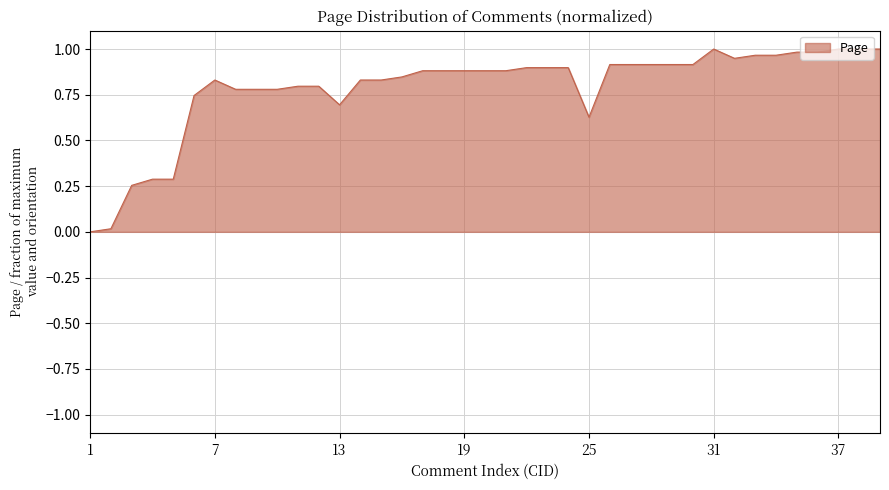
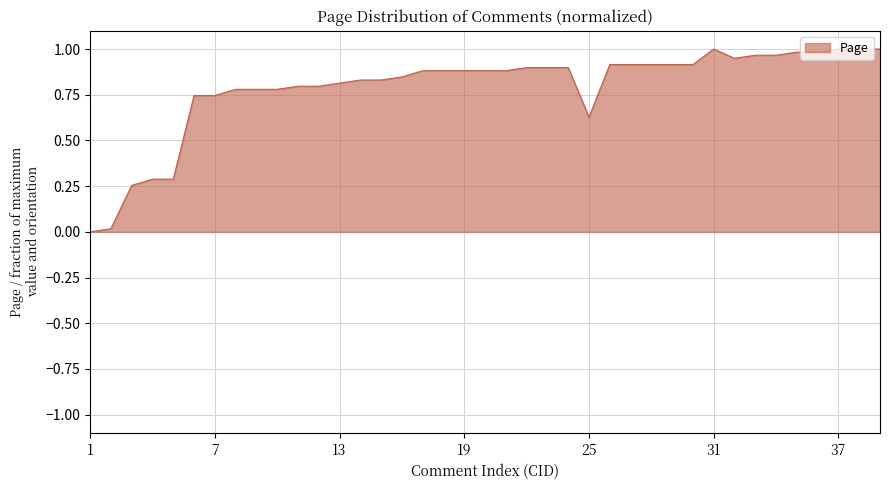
  {
    "1": 0.00,
-   "7": 0.83,
-   "13": 0.69,
+   "7": 0.75,
+   "13": 0.81,
    "19": 0.88,
    "25": 0.63,
    "31": 1.00
  }
